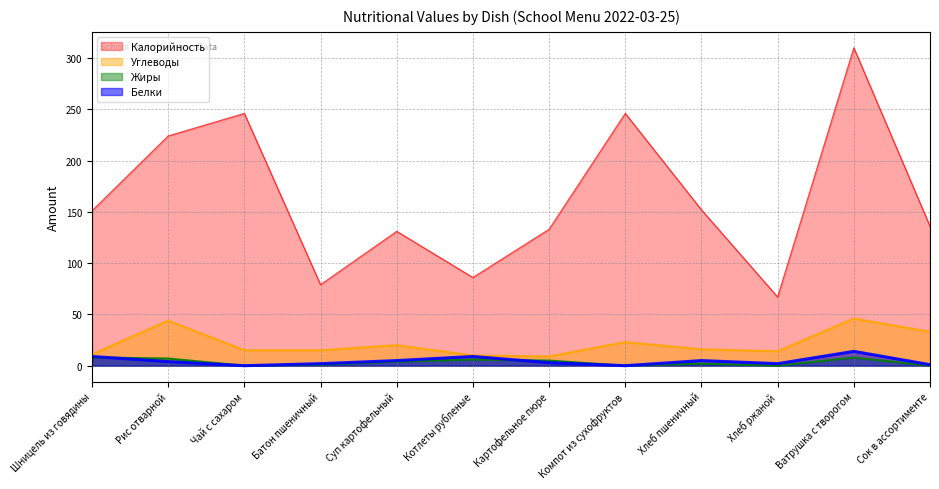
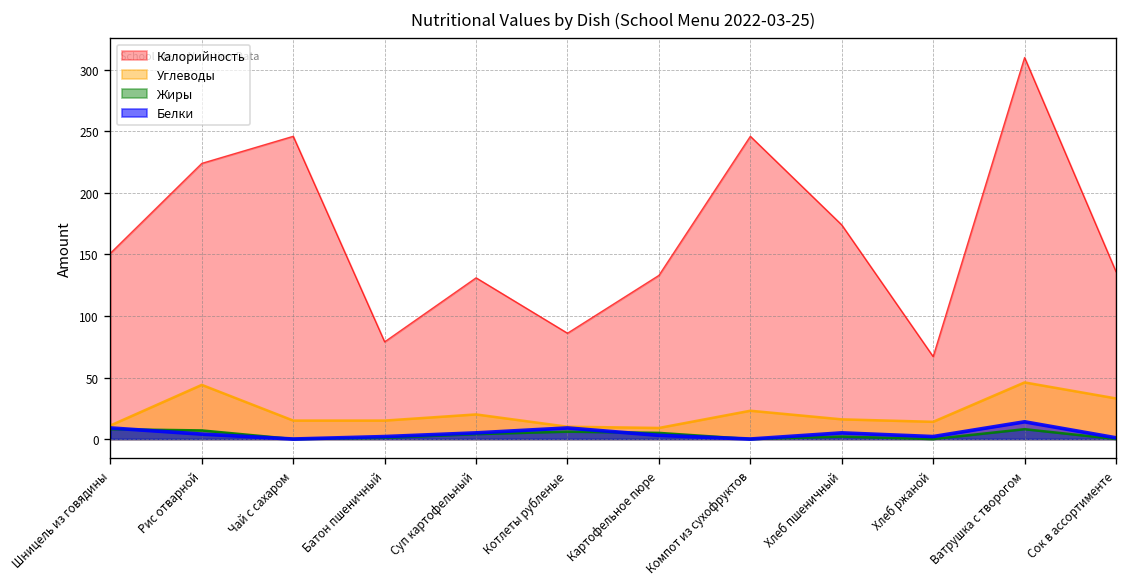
  {
    "Калорийность": {
      "Шницель из говядины": 151,
      "Рис отварной": 224,
      "Чай с сахаром": 246,
      "Батон пшеничный": 79,
      "Суп картофельный": 131,
      "Котлеты рубленые": 86,
      "Картофельное пюре": 133,
      "Компот из сухофруктов": 246,
-     "Хлеб пшеничный": 152,
+     "Хлеб пшеничный": 174,
      "Хлеб ржаной": 67,
      "Ватрушка с творогом": 310,
      "Сок в ассортименте": 136
    },
    "Углеводы": {
      "Рис отварной": 44,
      "Чай с сахаром": 15,
      "Батон пшеничный": 15,
      "Суп картофельный": 20,
      "Картофельное пюре": 9,
      "Компот из сухофруктов": 23,
      "Хлеб пшеничный": 16,
      "Хлеб ржаной": 14,
      "Ватрушка с творогом": 46,
      "Сок в ассортименте": 33
    },
    "Жиры": {
      "Рис отварной": 7,
      "Котлеты рубленые": 6,
      "Хлеб пшеничный": 2,
      "Ватрушка с творогом": 8
    },
    "Белки": {
      "Рис отварной": 4,
      "Хлеб пшеничный": 5,
      "Ватрушка с творогом": 14
    }
  }
